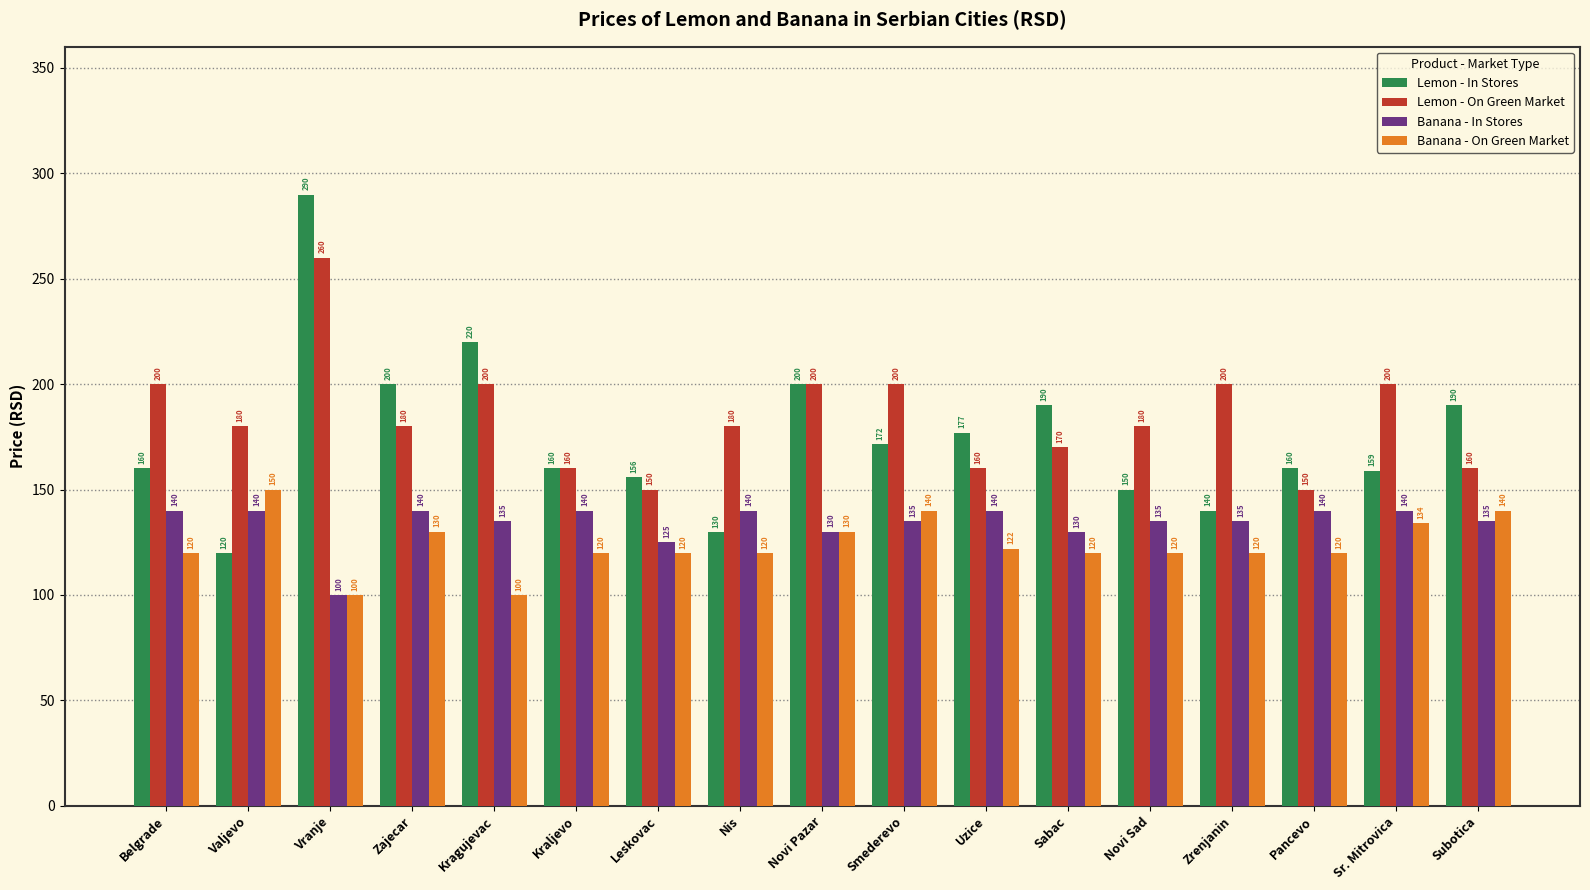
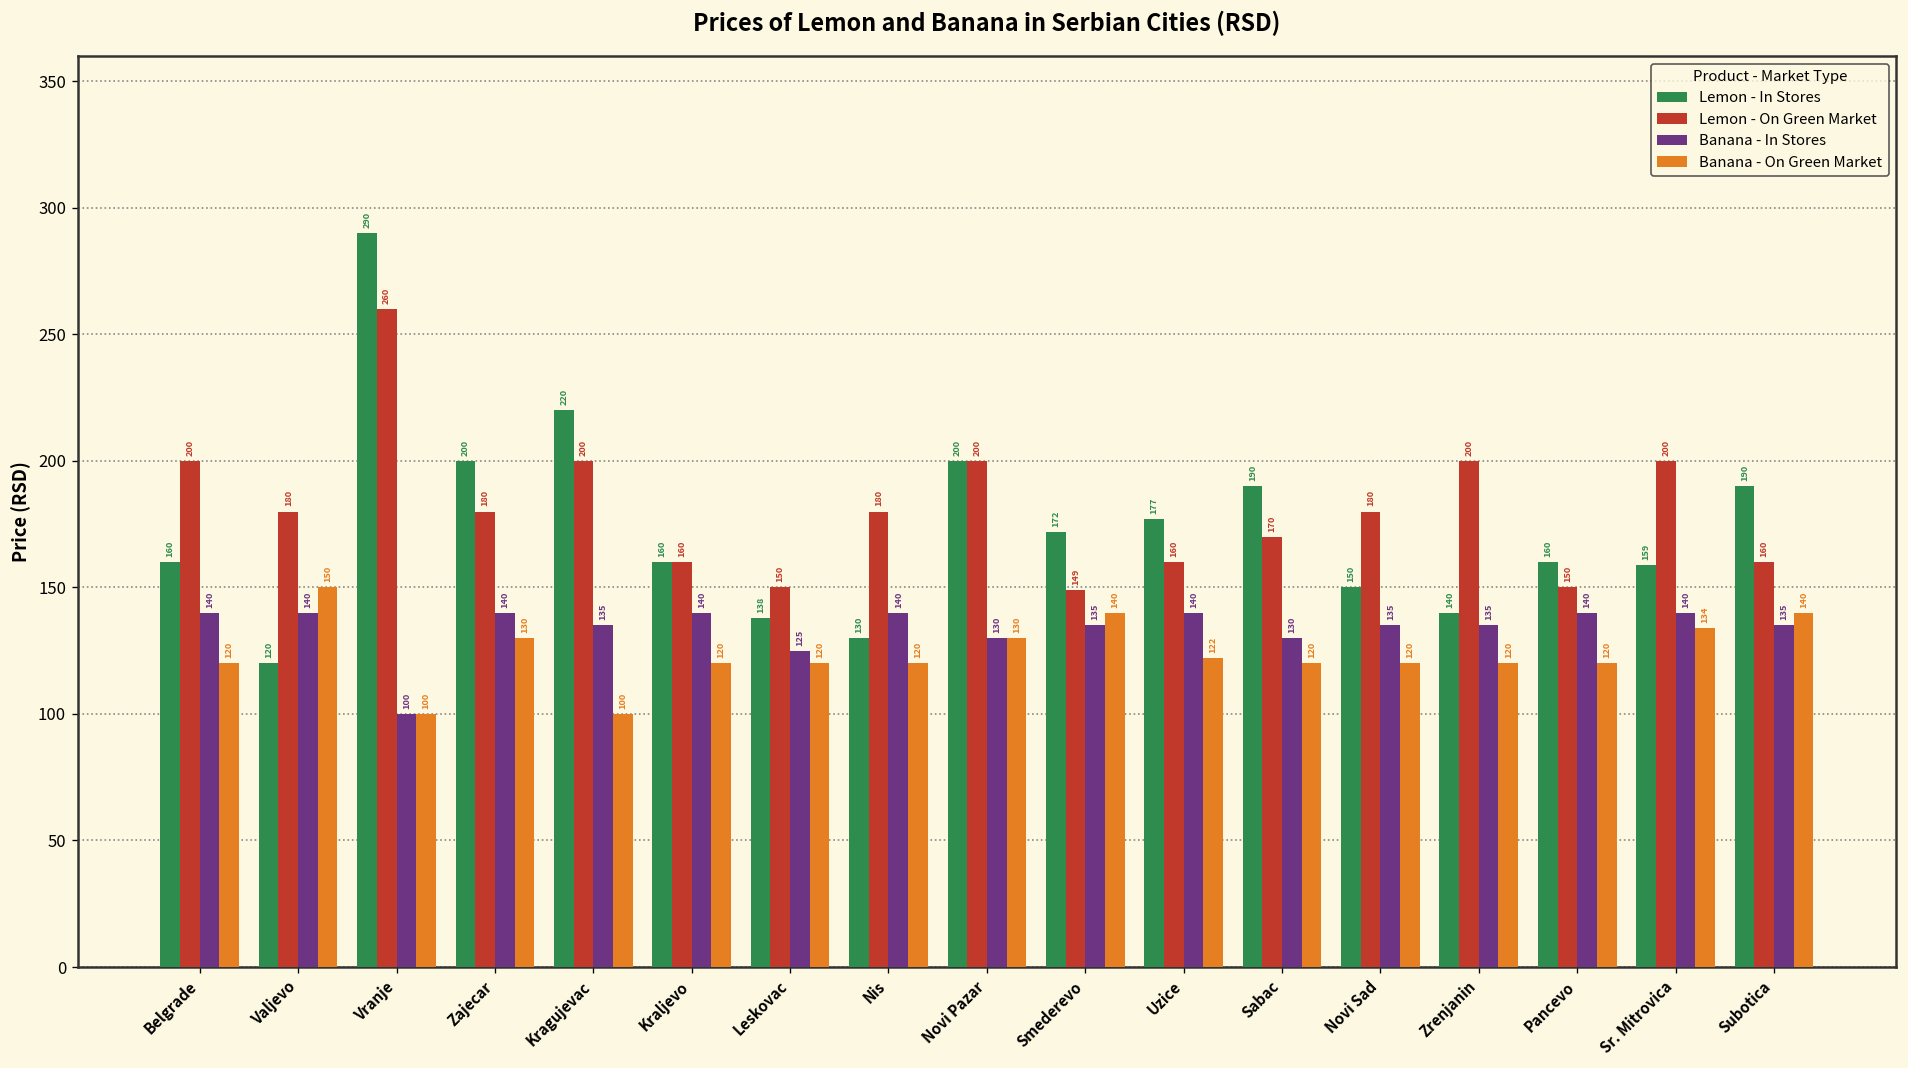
  {
    "Lemon - In Stores": {
      "Belgrade": 160,
      "Valjevo": 120,
      "Vranje": 290,
      "Zajecar": 200,
      "Kragujevac": 220,
      "Kraljevo": 160,
-     "Leskovac": 156,
+     "Leskovac": 138,
      "Nis": 130,
      "Novi Pazar": 200,
      "Smederevo": 172,
      "Uzice": 177,
      "Sabac": 190,
      "Novi Sad": 150,
      "Zrenjanin": 140,
      "Pancevo": 160,
      "Sr. Mitrovica": 159,
      "Subotica": 190
    },
    "Lemon - On Green Market": {
      "Belgrade": 200,
      "Valjevo": 180,
      "Vranje": 260,
      "Zajecar": 180,
      "Kragujevac": 200,
      "Kraljevo": 160,
      "Leskovac": 150,
      "Nis": 180,
      "Novi Pazar": 200,
-     "Smederevo": 200,
+     "Smederevo": 149,
      "Uzice": 160,
      "Sabac": 170,
      "Novi Sad": 180,
      "Zrenjanin": 200,
      "Pancevo": 150,
      "Sr. Mitrovica": 200,
      "Subotica": 160
    },
    "Banana - In Stores": {
      "Belgrade": 140,
      "Valjevo": 140,
      "Vranje": 100,
      "Zajecar": 140,
      "Kragujevac": 135,
      "Kraljevo": 140,
      "Leskovac": 125,
      "Nis": 140,
      "Novi Pazar": 130,
      "Smederevo": 135,
      "Uzice": 140,
      "Sabac": 130,
      "Novi Sad": 135,
      "Zrenjanin": 135,
      "Pancevo": 140,
      "Sr. Mitrovica": 140,
      "Subotica": 135
    },
    "Banana - On Green Market": {
      "Belgrade": 120,
      "Valjevo": 150,
      "Vranje": 100,
      "Zajecar": 130,
      "Kragujevac": 100,
      "Kraljevo": 120,
      "Leskovac": 120,
      "Nis": 120,
      "Novi Pazar": 130,
      "Smederevo": 140,
      "Uzice": 122,
      "Sabac": 120,
      "Novi Sad": 120,
      "Zrenjanin": 120,
      "Pancevo": 120,
      "Sr. Mitrovica": 134,
      "Subotica": 140
    }
  }
